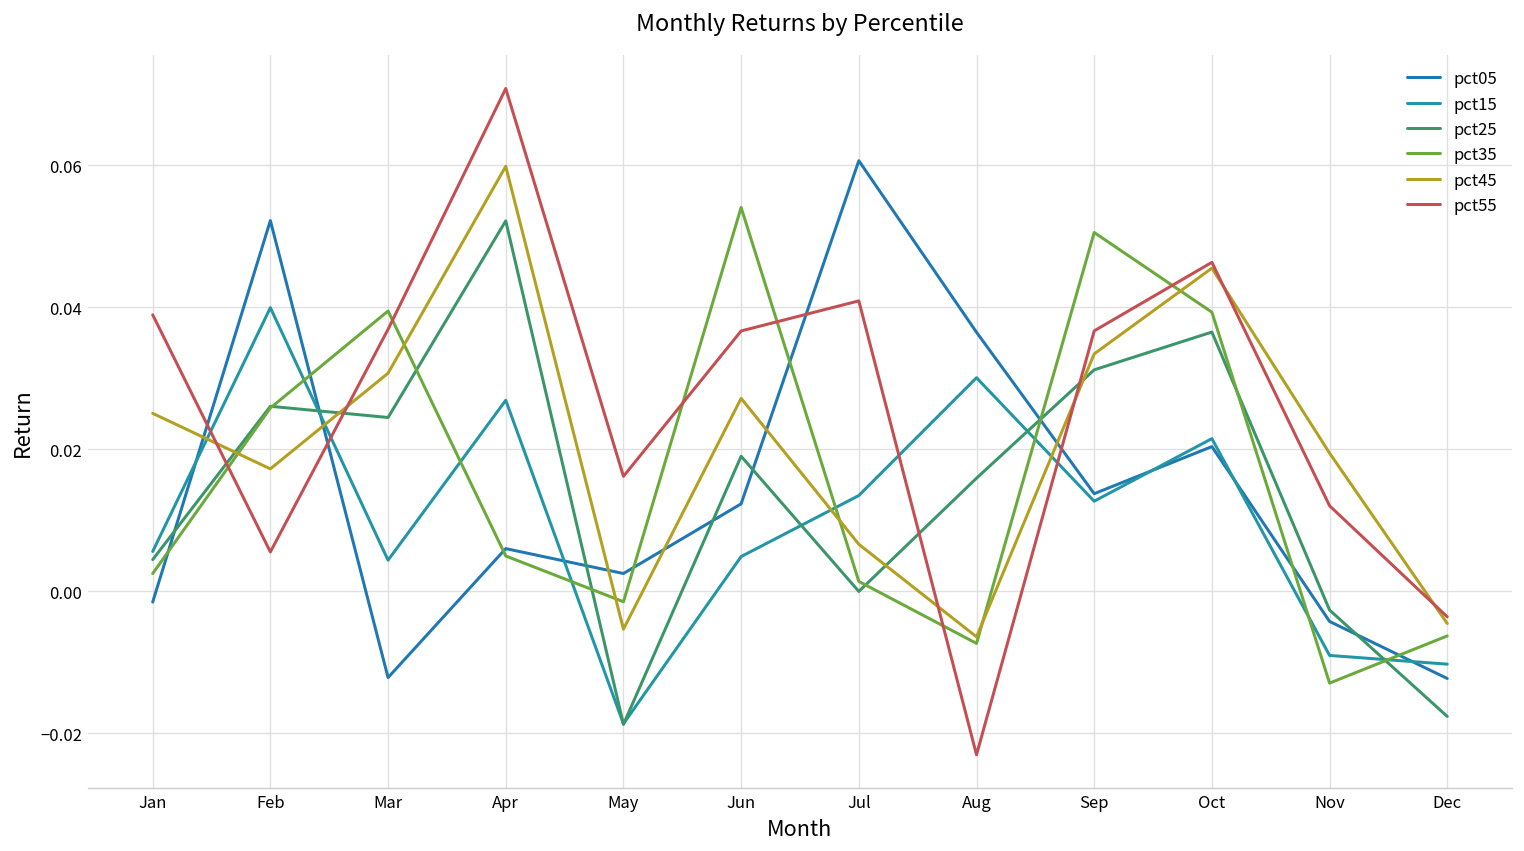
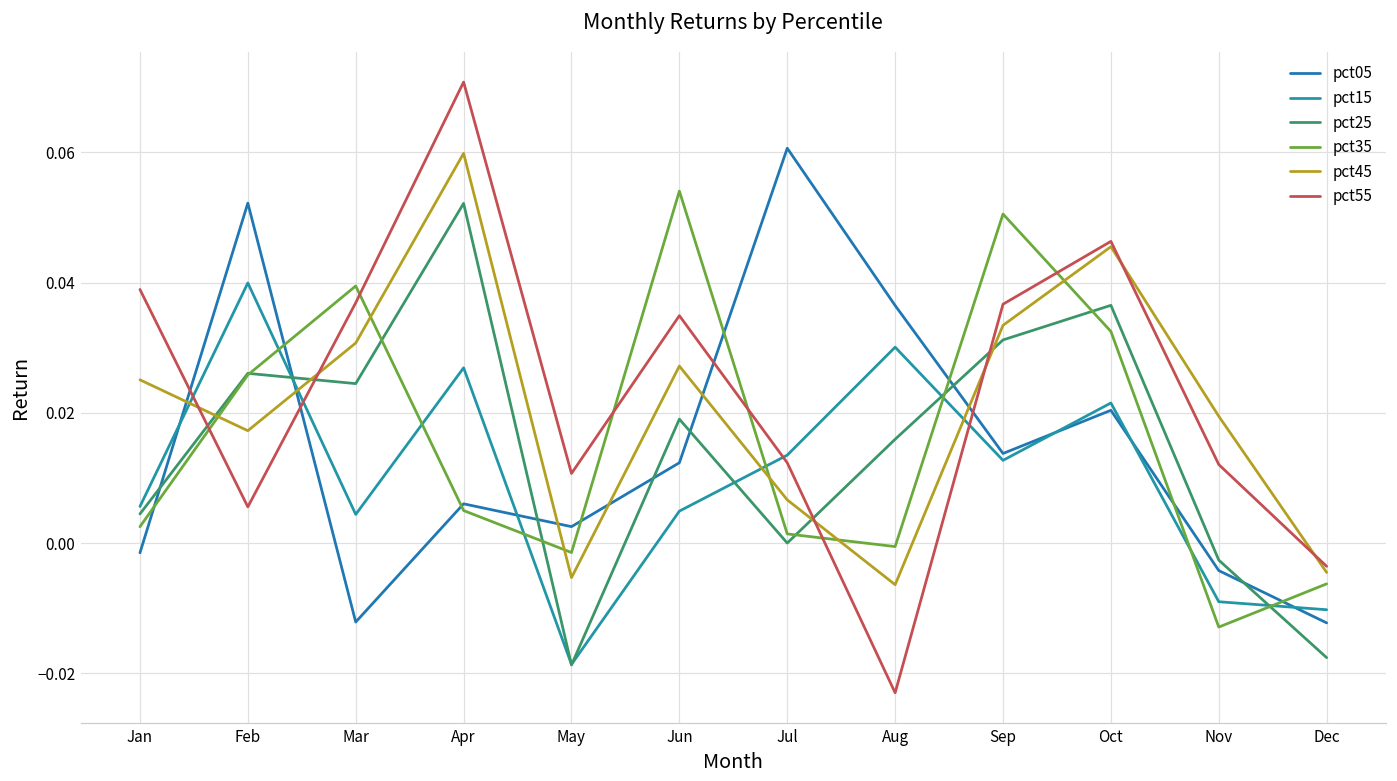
  {
    "pct25": {
      "Jan": 0.004,
      "Mar": 0.024,
      "Apr": 0.052,
      "Jun": 0.019,
      "Jul": 0.000,
      "Aug": 0.016,
      "Sep": 0.031,
      "Oct": 0.037,
      "Nov": -0.003,
      "Dec": -0.018
    },
    "pct35": {
      "Jan": 0.003,
      "Mar": 0.039,
      "Apr": 0.005,
      "May": -0.001,
      "Jun": 0.054,
      "Jul": 0.001,
-     "Aug": -0.007,
+     "Aug": -0.001,
      "Sep": 0.051,
-     "Oct": 0.039,
+     "Oct": 0.033,
      "Nov": -0.013,
      "Dec": -0.006
    },
    "pct45": {
      "Jan": 0.025,
      "Feb": 0.017,
      "Mar": 0.031,
      "Apr": 0.060,
      "May": -0.005,
      "Jun": 0.027,
      "Jul": 0.007,
      "Aug": -0.006,
      "Sep": 0.033,
      "Oct": 0.046,
      "Nov": 0.019,
      "Dec": -0.005
    },
    "pct55": {
      "Jan": 0.039,
      "Feb": 0.006,
      "Mar": 0.037,
      "Apr": 0.071,
-     "May": 0.016,
-     "Jun": 0.037,
-     "Jul": 0.041,
+     "May": 0.011,
+     "Jun": 0.035,
+     "Jul": 0.012,
      "Aug": -0.023,
      "Sep": 0.037,
      "Oct": 0.046,
      "Nov": 0.012,
      "Dec": -0.004
    }
  }
